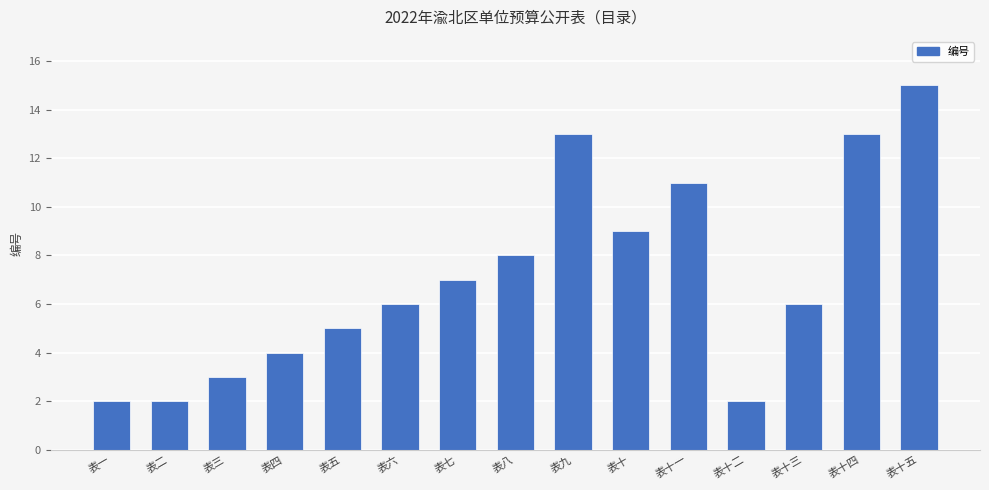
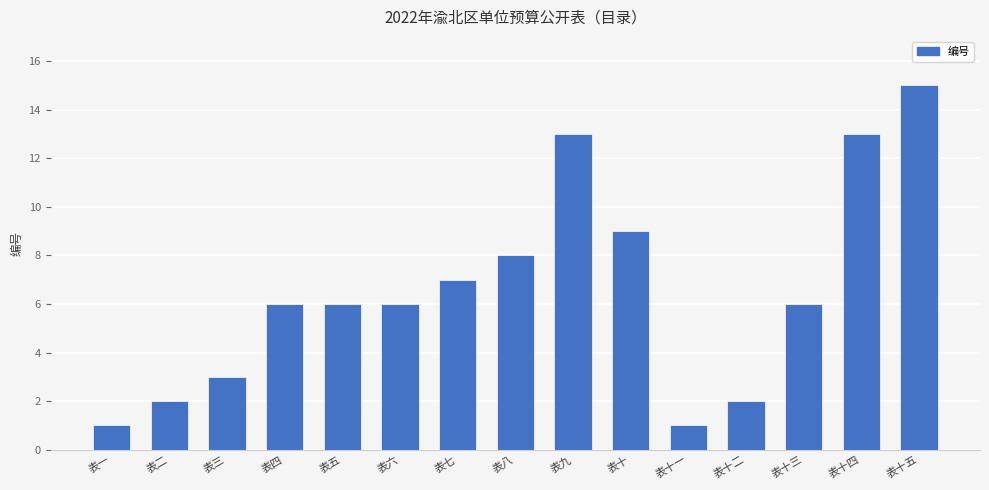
  {
-   "表一": 2,
+   "表一": 1,
    "表二": 2,
    "表三": 3,
-   "表四": 4,
-   "表五": 5,
+   "表四": 6,
+   "表五": 6,
    "表六": 6,
    "表七": 7,
    "表八": 8,
    "表九": 13,
    "表十": 9,
-   "表十一": 11,
+   "表十一": 1,
    "表十二": 2,
    "表十三": 6,
    "表十四": 13,
    "表十五": 15
  }
